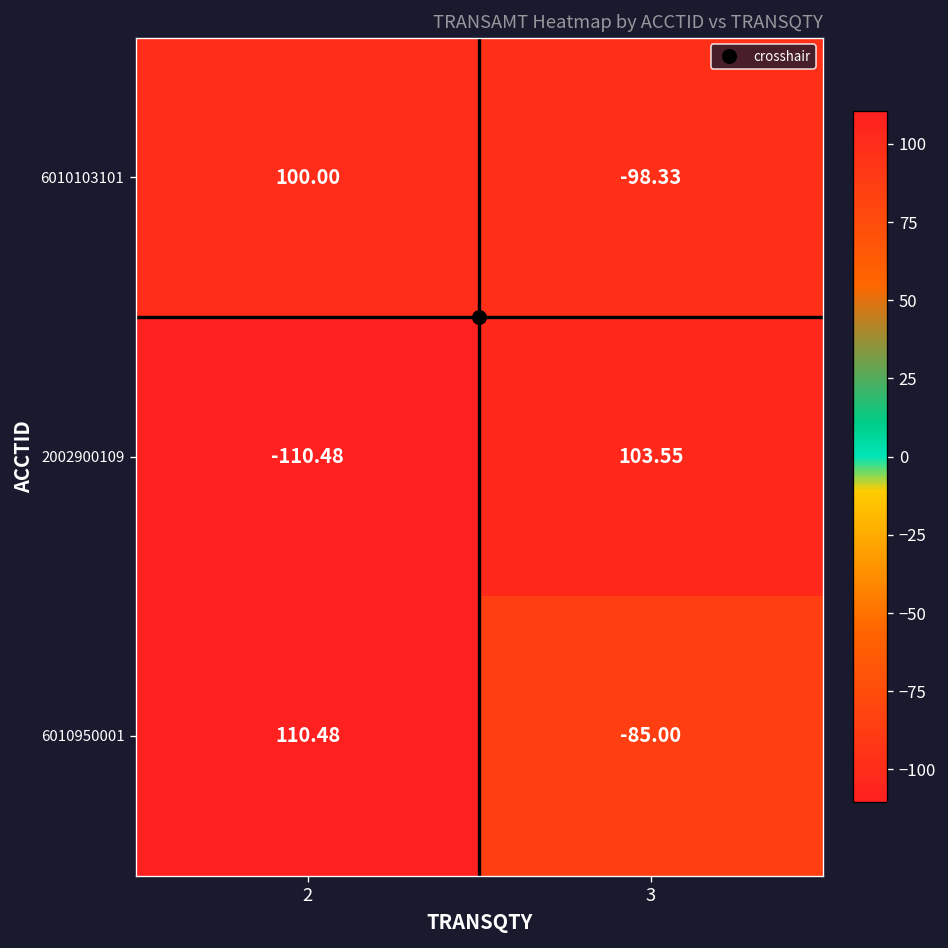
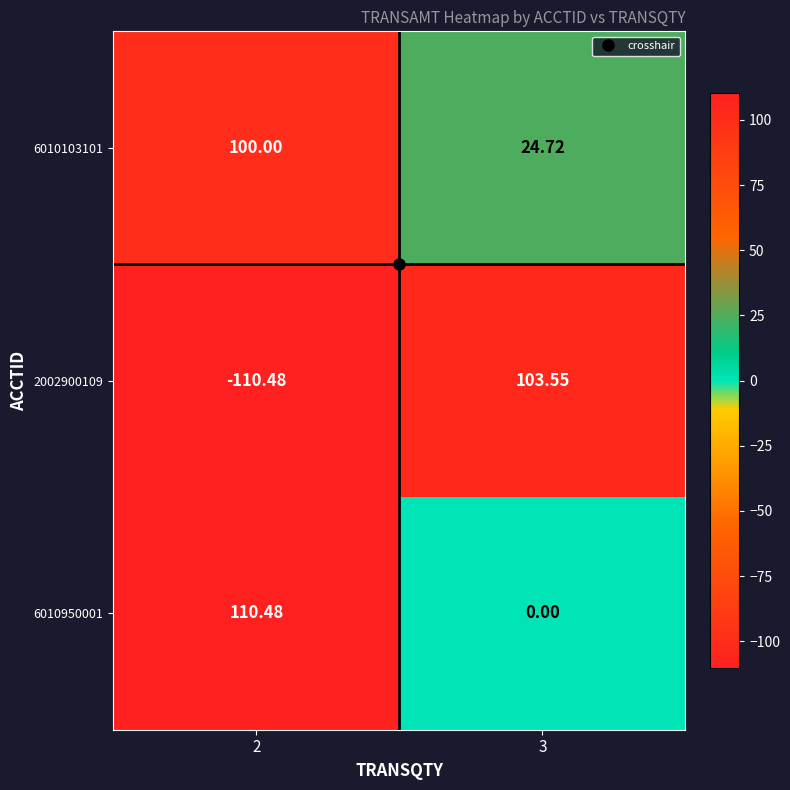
  {
    "6010103101": {
      "2": 100.00,
-     "3": -98.33
+     "3": 24.72
    },
    "2002900109": {
      "2": -110.48,
      "3": 103.55
    },
    "6010950001": {
      "2": 110.48,
-     "3": -85.00
+     "3": 0.00
    }
  }
